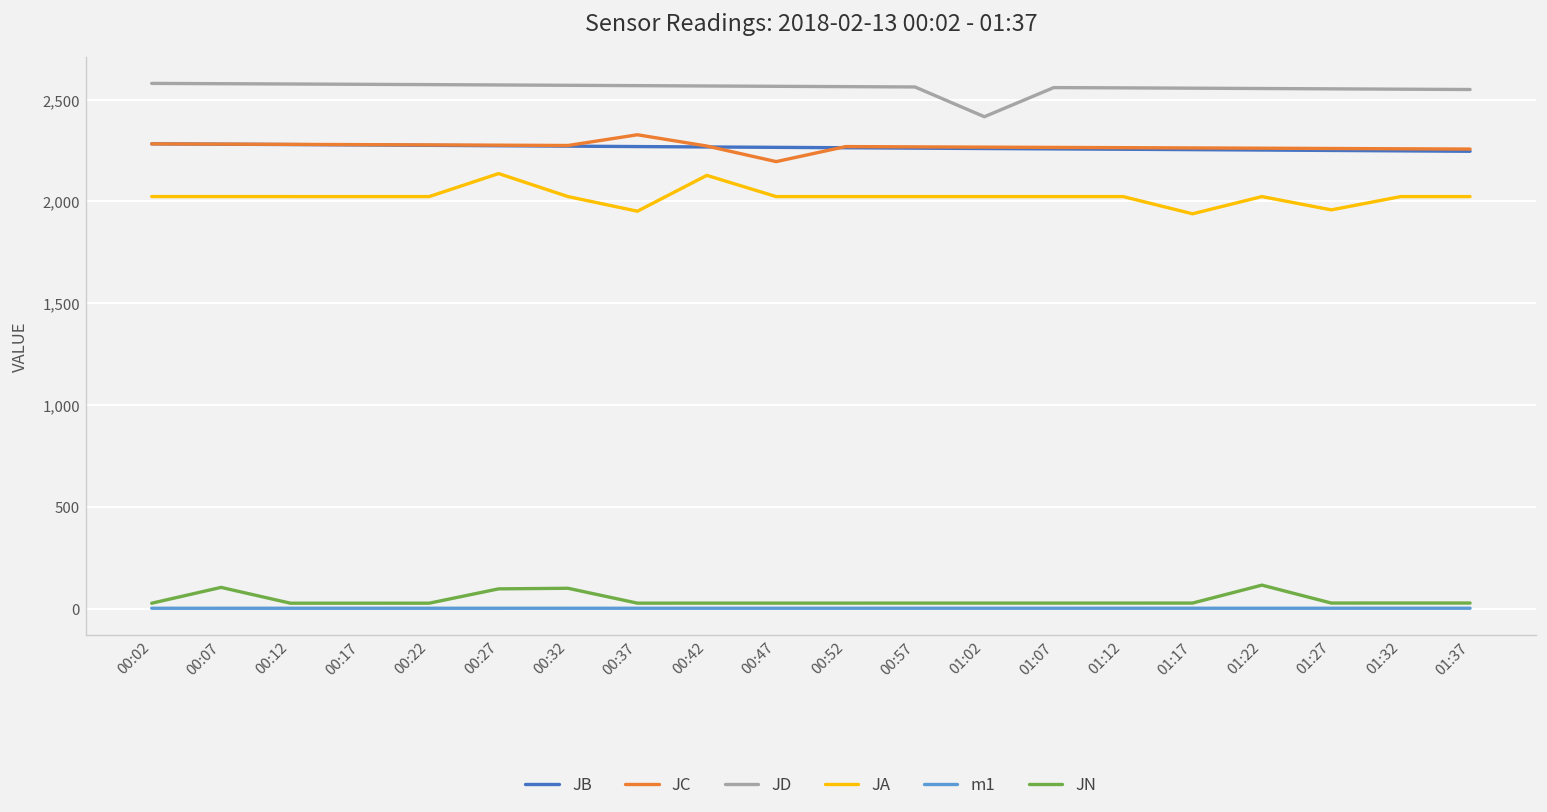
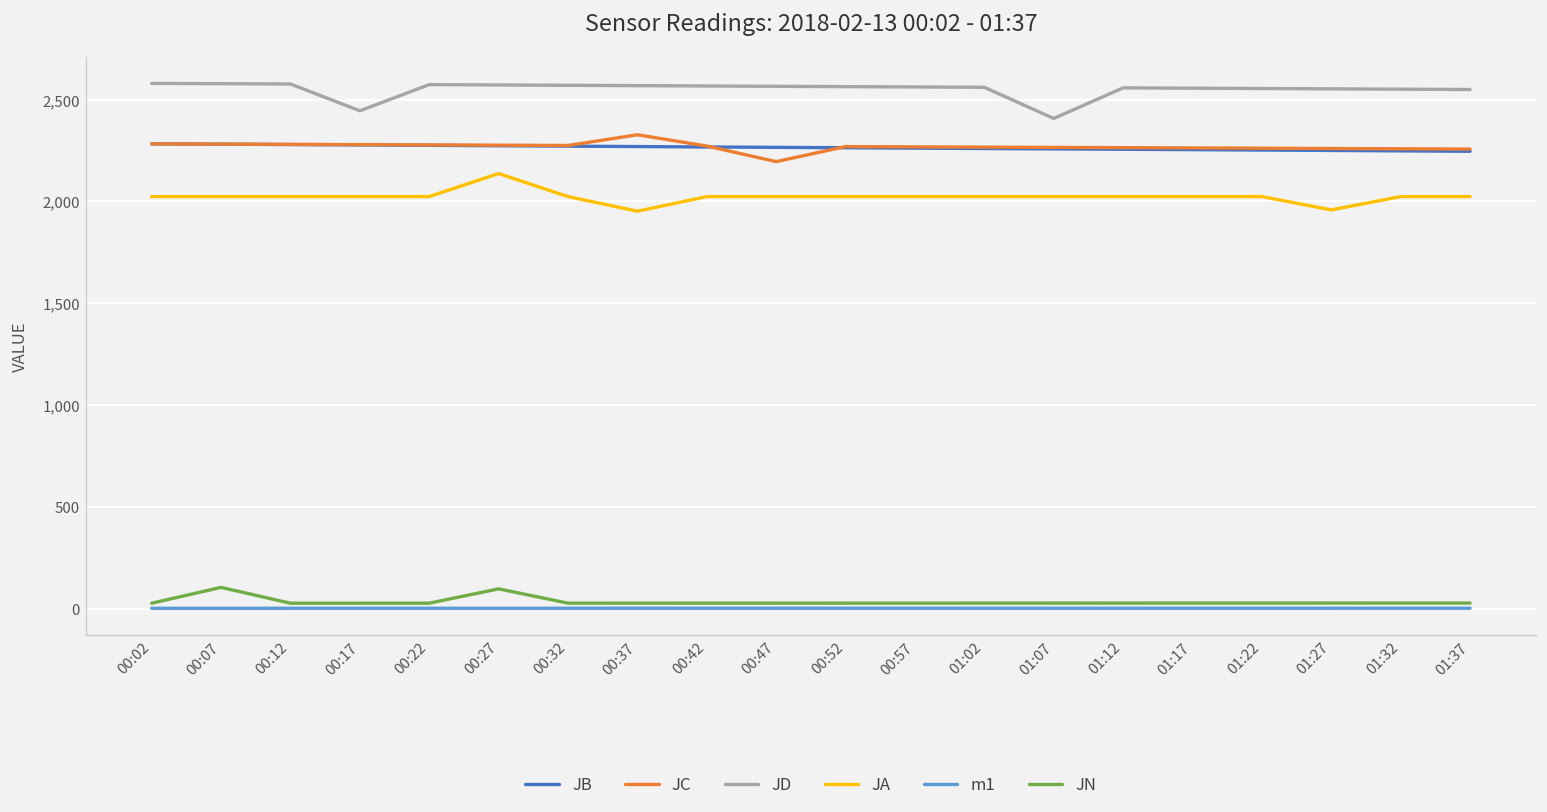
  {
    "JC": {
      "00:37": "2,330",
      "00:47": "2,200"
    },
    "JD": {
      "00:02": "2,580",
      "00:07": "2,580",
      "00:12": "2,580",
-     "00:17": "2,580",
+     "00:17": "2,450",
      "00:22": "2,570",
      "00:27": "2,570",
      "00:32": "2,570",
      "00:37": "2,570",
      "00:42": "2,570",
      "00:47": "2,570",
      "00:52": "2,560",
      "00:57": "2,560",
-     "01:02": "2,420",
-     "01:07": "2,560",
+     "01:02": "2,560",
+     "01:07": "2,410",
      "01:12": "2,560",
      "01:17": "2,560",
      "01:22": "2,550",
      "01:27": "2,550",
      "01:32": "2,550",
      "01:37": "2,550"
    },
    "JA": {
      "00:02": "2,020",
      "00:07": "2,020",
      "00:12": "2,020",
      "00:17": "2,020",
      "00:22": "2,020",
      "00:27": "2,140",
      "00:32": "2,020",
      "00:37": "1,950",
-     "00:42": "2,130",
+     "00:42": "2,020",
      "00:47": "2,020",
      "00:52": "2,020",
      "00:57": "2,020",
      "01:02": "2,020",
      "01:07": "2,020",
      "01:12": "2,020",
-     "01:17": "1,940",
+     "01:17": "2,020",
      "01:22": "2,020",
      "01:27": "1,960",
      "01:32": "2,020",
      "01:37": "2,020"
    },
    "JN": {
      "00:02": "30",
      "00:07": "110",
      "00:12": "30",
      "00:17": "30",
      "00:22": "30",
      "00:27": "100",
-     "00:32": "100",
+     "00:32": "30",
      "00:37": "30",
      "00:42": "30",
      "00:47": "30",
      "00:52": "30",
      "00:57": "30",
      "01:02": "30",
      "01:07": "30",
      "01:12": "30",
      "01:17": "30",
-     "01:22": "120",
+     "01:22": "30",
      "01:27": "30",
      "01:32": "30",
      "01:37": "30"
    }
  }
